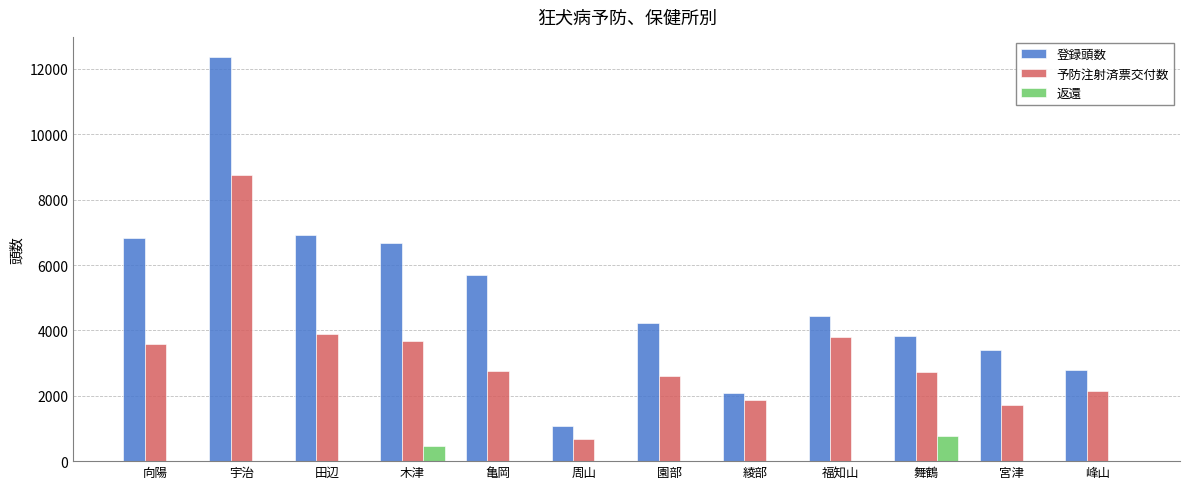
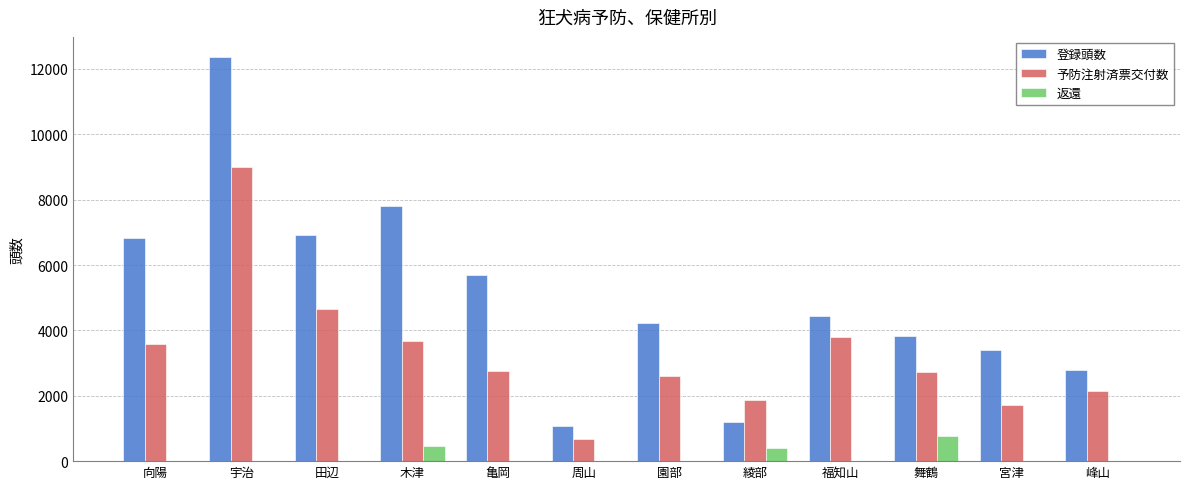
  {
    "登録頭数": {
      "向陽": 6800,
      "宇治": 12400,
      "田辺": 6900,
-     "木津": 6700,
+     "木津": 7800,
      "亀岡": 5700,
      "周山": 1100,
      "園部": 4200,
-     "綾部": 2100,
+     "綾部": 1200,
      "福知山": 4400,
      "舞鶴": 3800,
      "宮津": 3400,
      "峰山": 2800
    },
    "予防注射済票交付数": {
      "向陽": 3600,
-     "宇治": 8700,
-     "田辺": 3900,
+     "宇治": 9000,
+     "田辺": 4700,
      "木津": 3700,
      "亀岡": 2800,
      "周山": 700,
      "園部": 2600,
      "綾部": 1900,
      "福知山": 3800,
      "舞鶴": 2700,
      "宮津": 1700,
      "峰山": 2200
    },
    "返還": {
      "木津": 500,
-     "綾部": 0,
+     "綾部": 400,
      "舞鶴": 800
    }
  }
